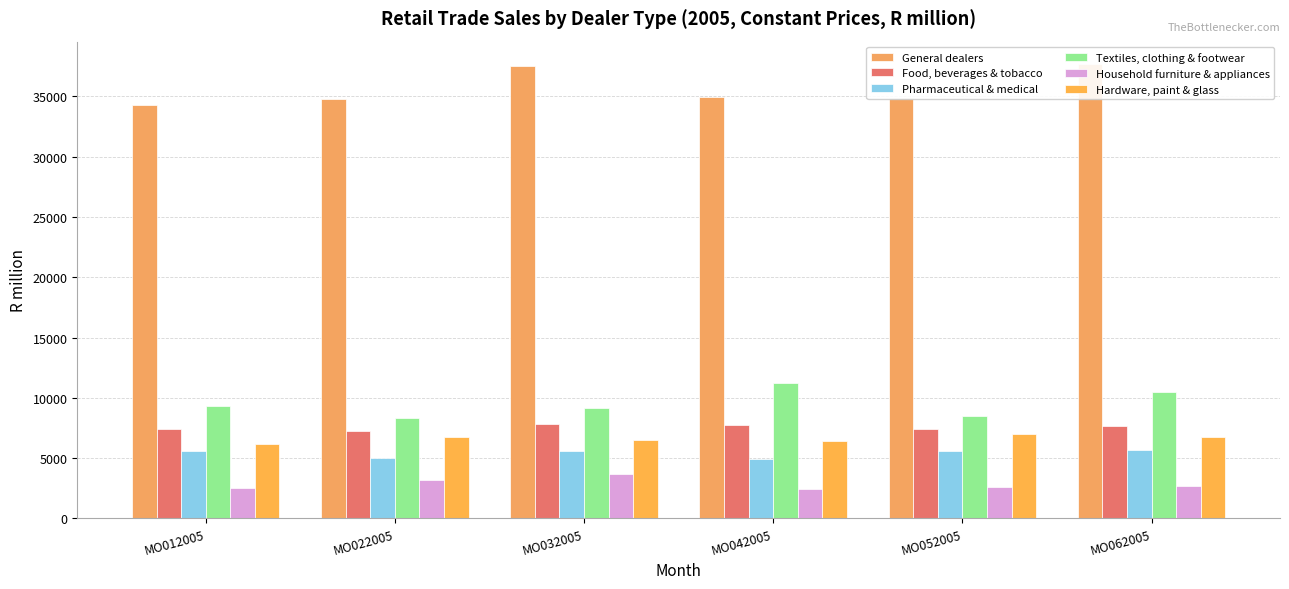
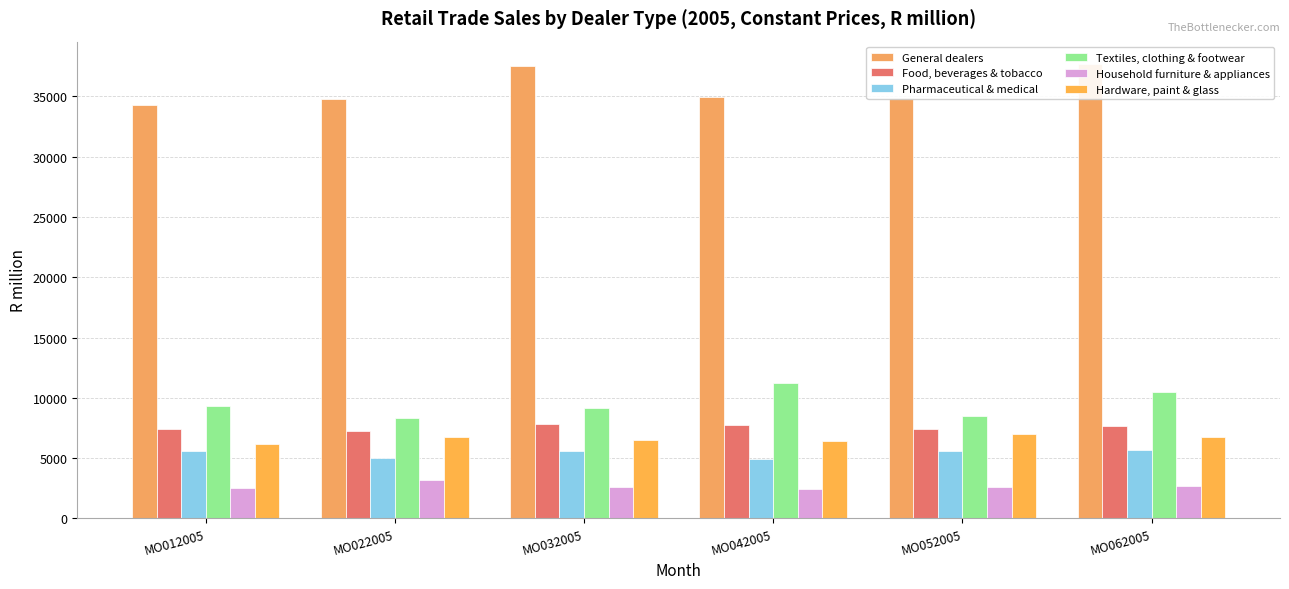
  {
    "Pharmaceutical & medical": {
      "MO012005": 5600,
      "MO022005": 5000,
      "MO032005": 5600,
      "MO042005": 4900,
      "MO052005": 5600,
      "MO062005": 5600
    },
    "Textiles, clothing & footwear": {
      "MO012005": 9300,
      "MO022005": 8300,
      "MO032005": 9100,
      "MO042005": 11200,
      "MO052005": 8500,
      "MO062005": 10500
    },
    "Household furniture & appliances": {
      "MO012005": 2500,
      "MO022005": 3200,
-     "MO032005": 3700,
+     "MO032005": 2600,
      "MO042005": 2400,
      "MO052005": 2600,
      "MO062005": 2700
    }
  }
